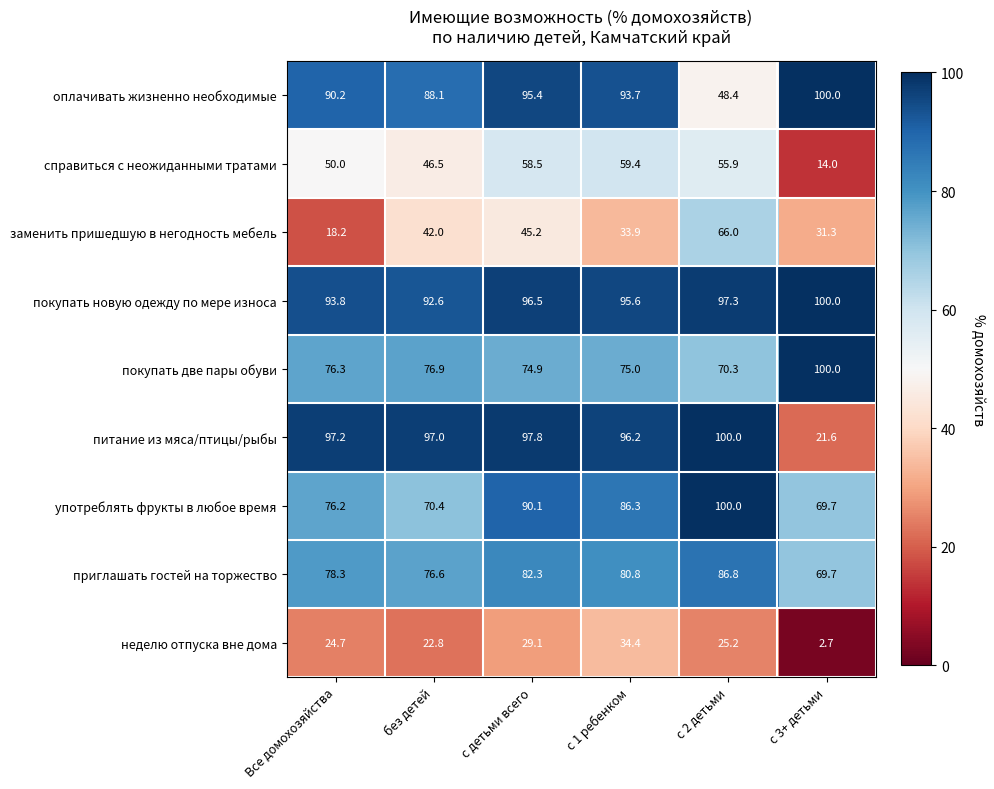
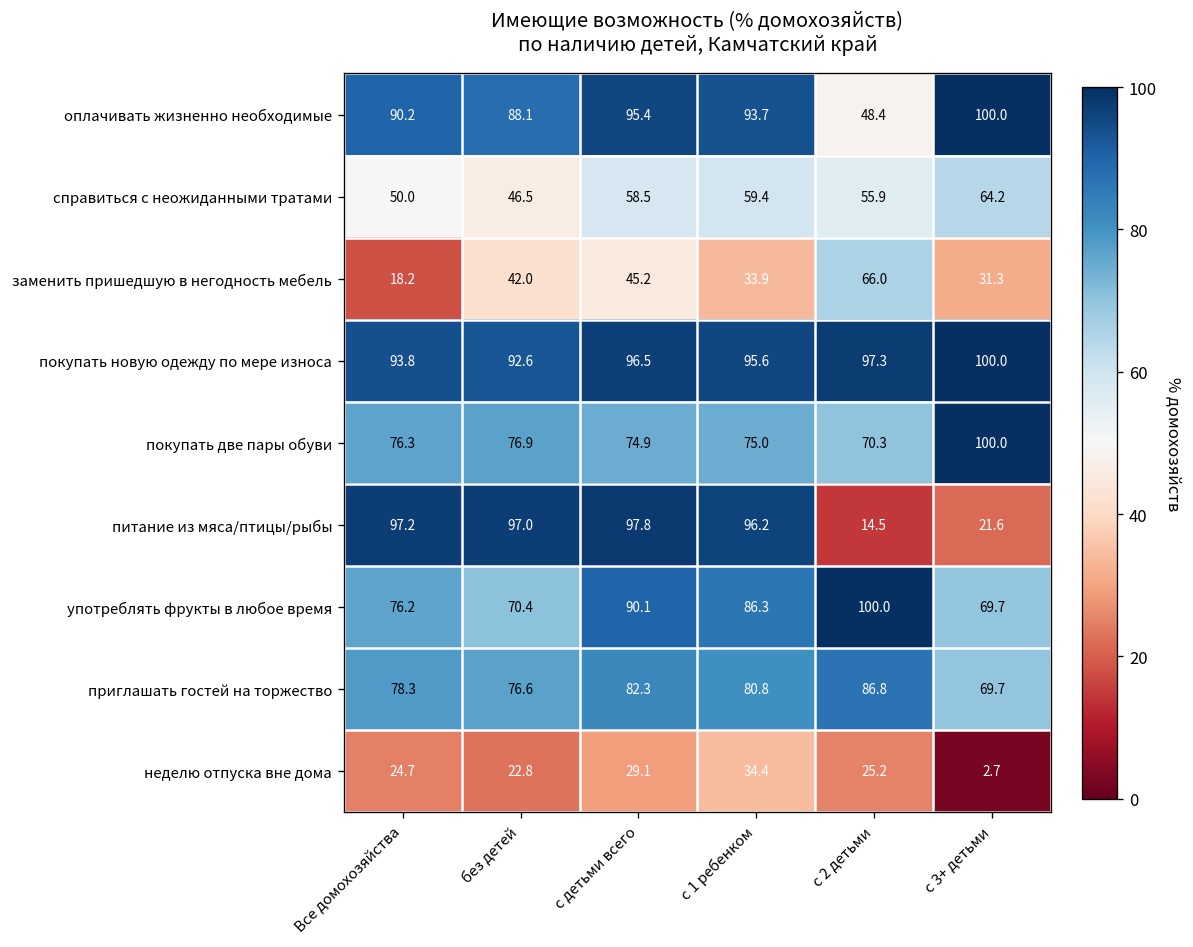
  {
    "оплачивать жизненно необходимые": {
      "Все домохозяйства": 90.2,
      "без детей": 88.1,
      "с детьми всего": 95.4,
      "с 1 ребенком": 93.7,
      "с 2 детьми": 48.4,
      "с 3+ детьми": 100.0
    },
    "справиться с неожиданными тратами": {
      "Все домохозяйства": 50.0,
      "без детей": 46.5,
      "с детьми всего": 58.5,
      "с 1 ребенком": 59.4,
      "с 2 детьми": 55.9,
-     "с 3+ детьми": 14.0
+     "с 3+ детьми": 64.2
    },
    "заменить пришедшую в негодность мебель": {
      "Все домохозяйства": 18.2,
      "без детей": 42.0,
      "с детьми всего": 45.2,
      "с 1 ребенком": 33.9,
      "с 2 детьми": 66.0,
      "с 3+ детьми": 31.3
    },
    "покупать новую одежду по мере износа": {
      "Все домохозяйства": 93.8,
      "без детей": 92.6,
      "с детьми всего": 96.5,
      "с 1 ребенком": 95.6,
      "с 2 детьми": 97.3,
      "с 3+ детьми": 100.0
    },
    "покупать две пары обуви": {
      "Все домохозяйства": 76.3,
      "без детей": 76.9,
      "с детьми всего": 74.9,
      "с 1 ребенком": 75.0,
      "с 2 детьми": 70.3,
      "с 3+ детьми": 100.0
    },
    "питание из мяса/птицы/рыбы": {
      "Все домохозяйства": 97.2,
      "без детей": 97.0,
      "с детьми всего": 97.8,
      "с 1 ребенком": 96.2,
-     "с 2 детьми": 100.0,
+     "с 2 детьми": 14.5,
      "с 3+ детьми": 21.6
    },
    "употреблять фрукты в любое время": {
      "Все домохозяйства": 76.2,
      "без детей": 70.4,
      "с детьми всего": 90.1,
      "с 1 ребенком": 86.3,
      "с 2 детьми": 100.0,
      "с 3+ детьми": 69.7
    },
    "приглашать гостей на торжество": {
      "Все домохозяйства": 78.3,
      "без детей": 76.6,
      "с детьми всего": 82.3,
      "с 1 ребенком": 80.8,
      "с 2 детьми": 86.8,
      "с 3+ детьми": 69.7
    },
    "неделю отпуска вне дома": {
      "Все домохозяйства": 24.7,
      "без детей": 22.8,
      "с детьми всего": 29.1,
      "с 1 ребенком": 34.4,
      "с 2 детьми": 25.2,
      "с 3+ детьми": 2.7
    }
  }
